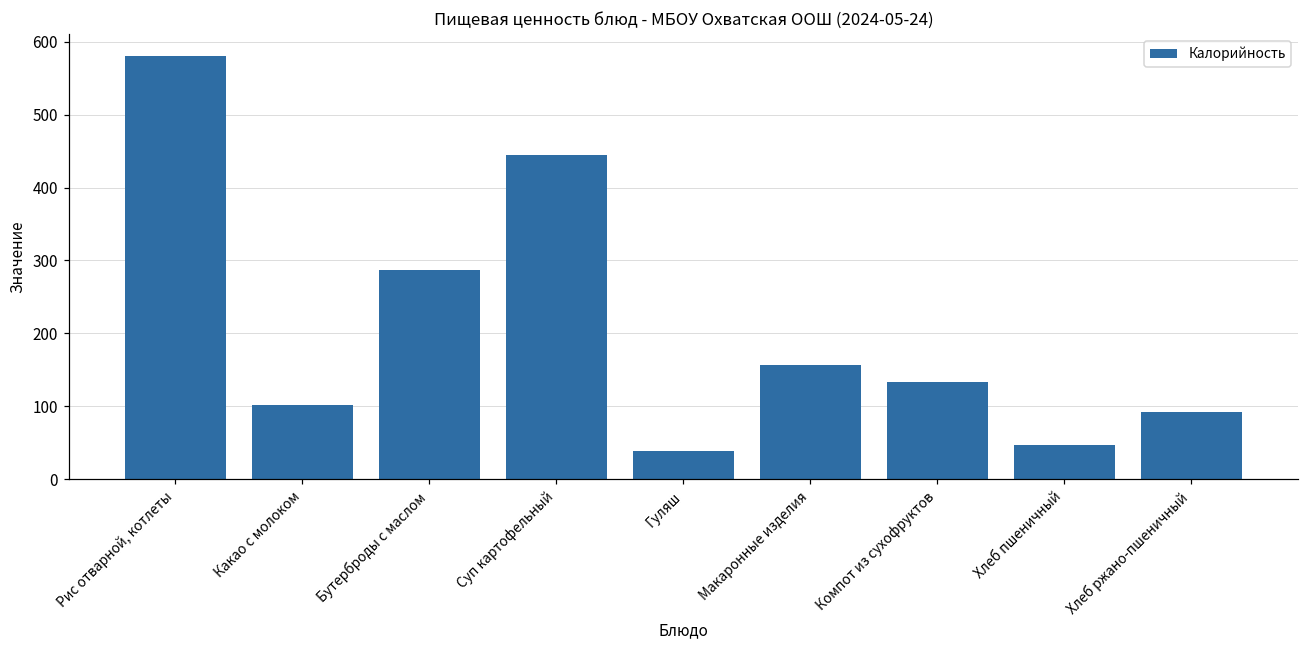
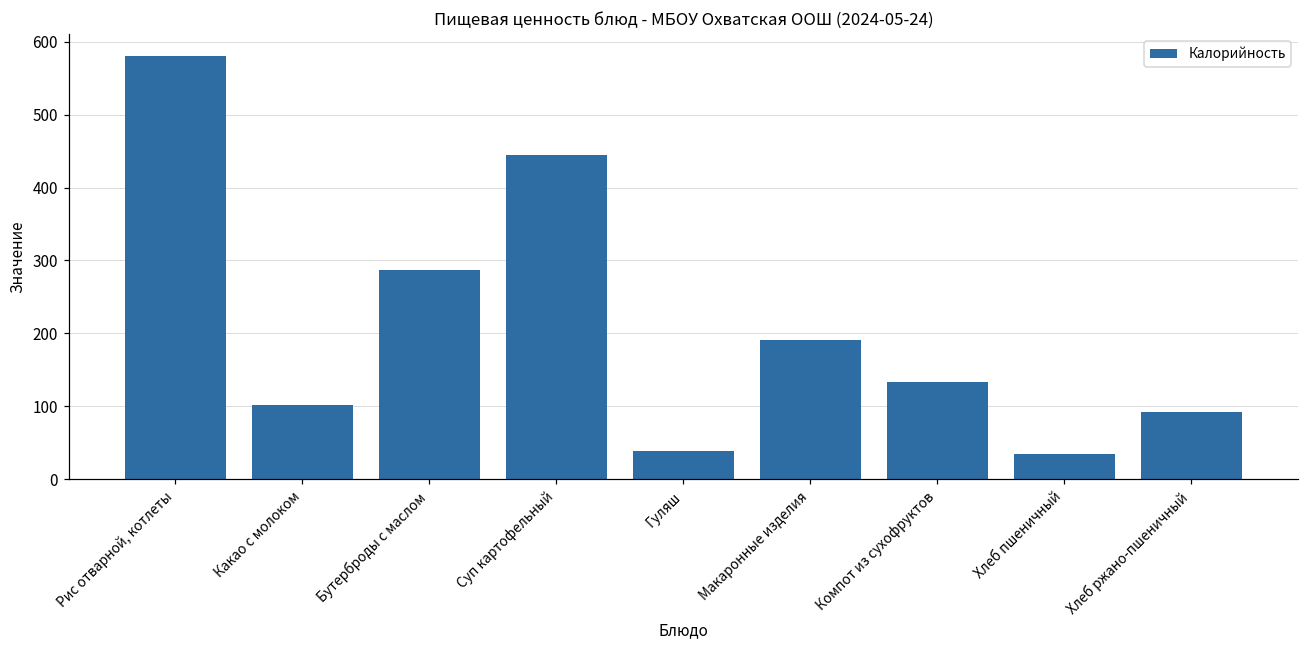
  {
    "Рис отварной, котлеты": 580,
    "Какао с молоком": 100,
    "Бутерброды с маслом": 290,
    "Суп картофельный": 450,
    "Гуляш": 40,
-   "Макаронные изделия": 160,
+   "Макаронные изделия": 190,
    "Компот из сухофруктов": 130,
-   "Хлеб пшеничный": 50,
+   "Хлеб пшеничный": 30,
    "Хлеб ржано-пшеничный": 90
  }
